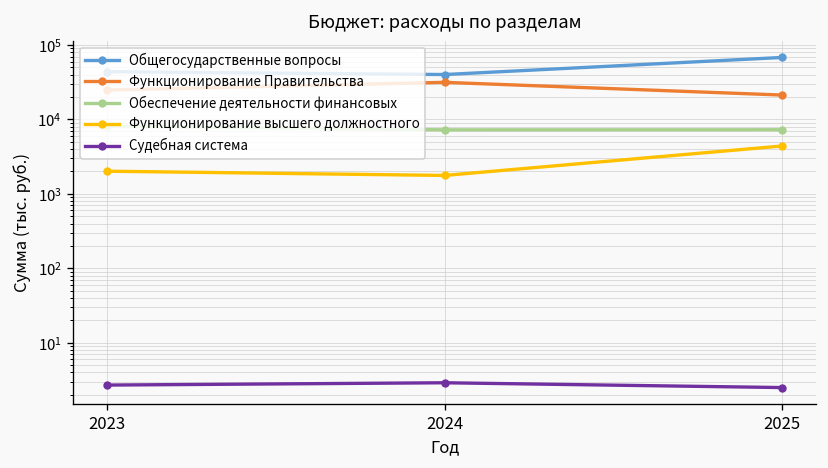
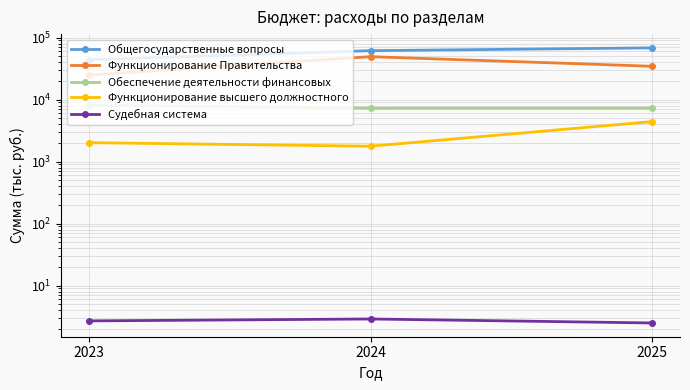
  {
    "Общегосударственные вопросы": {
-     "2024": 40000,
+     "2024": 60000,
      "2025": 70000
    },
    "Функционирование Правительства": {
-     "2024": 30000,
-     "2025": 21000
+     "2024": 50000,
+     "2025": 30000
    },
    "Обеспечение деятельности финансовых": {
      "2024": 7000,
      "2025": 7000
    },
    "Функционирование высшего должностного": {
      "2023": 2000,
      "2024": 1800,
      "2025": 4000
    },
    "Судебная система": {
      "2023": 3,
      "2024": 3,
      "2025": 2.5
    }
  }
